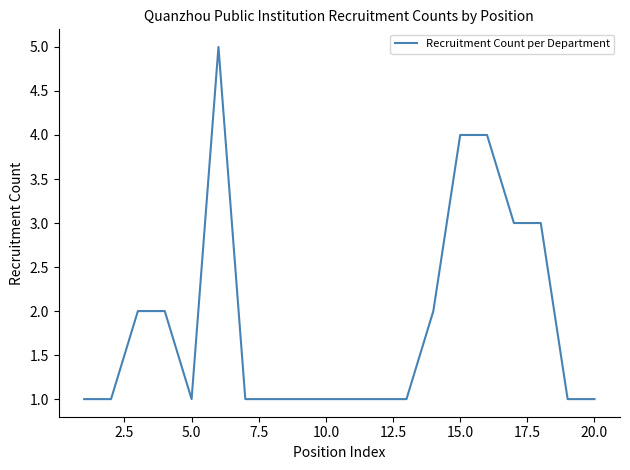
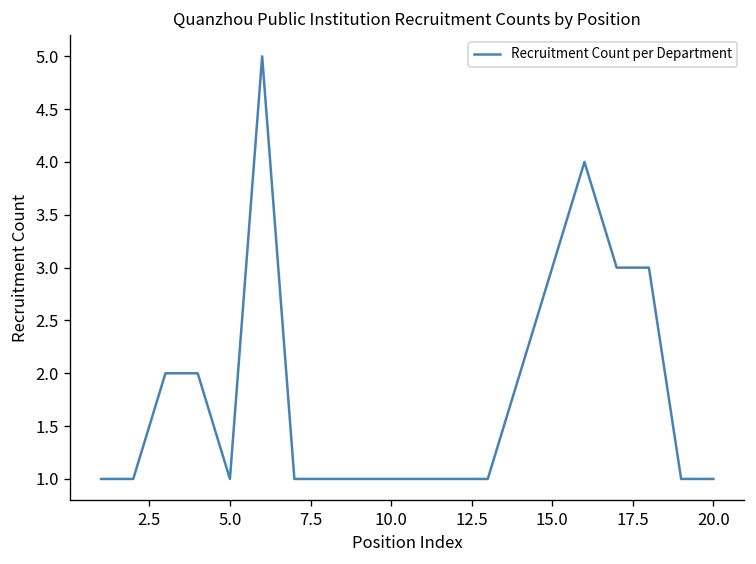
  {
    "5.0": 1,
    "10.0": 1,
-   "15.0": 4,
+   "15.0": 3,
    "20.0": 1
  }
